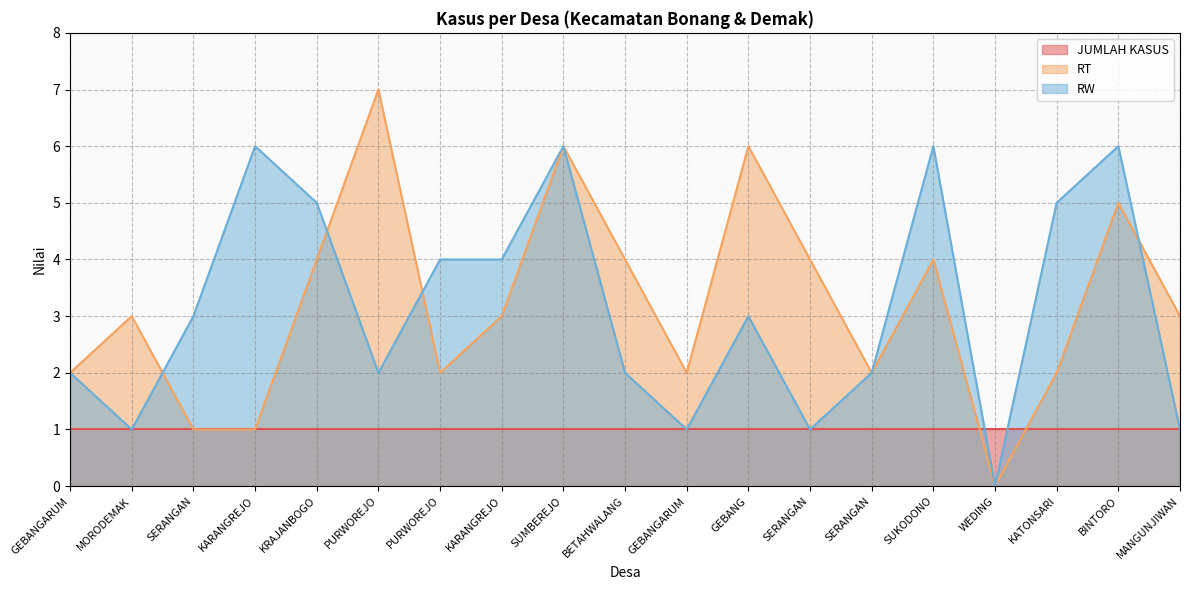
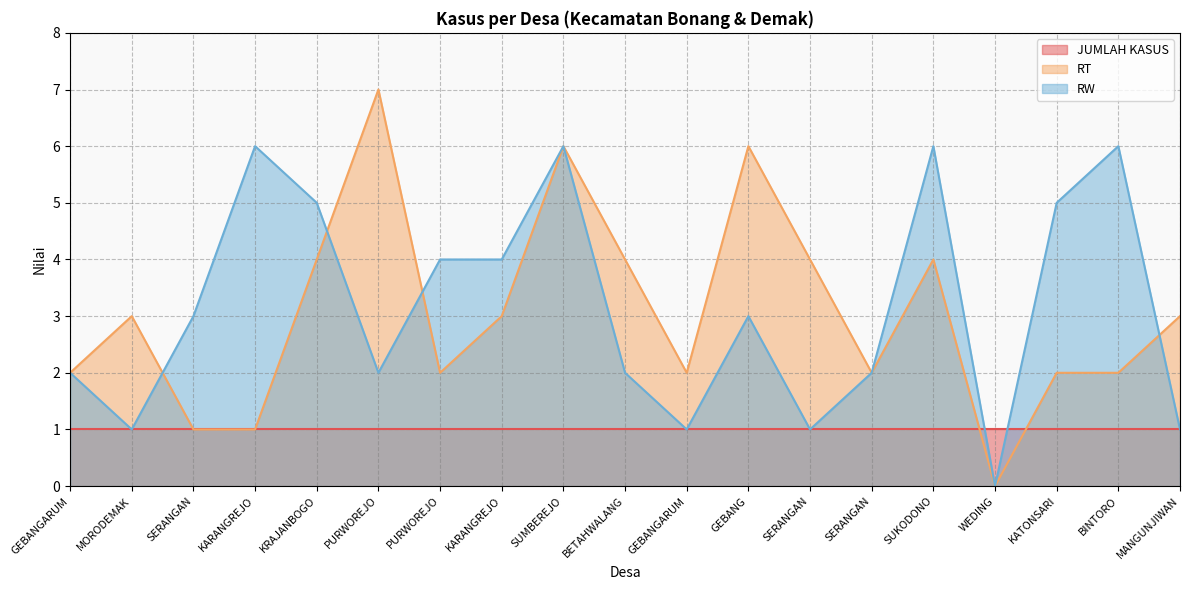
  {
    "JUMLAH KASUS": {
      "KRAJANBOGO": 1,
      "SUMBEREJO": 1,
      "BETAHWALANG": 1,
      "GEBANG": 1,
      "SUKODONO": 1,
      "WEDING": 1,
      "KATONSARI": 1,
      "BINTORO": 1
    },
    "RT": {
      "MORODEMAK": 3,
      "KRAJANBOGO": 4,
      "BETAHWALANG": 4,
      "GEBANG": 6,
      "SUKODONO": 4,
      "KATONSARI": 2,
-     "BINTORO": 5,
+     "BINTORO": 2,
      "MANGUNJIWAN": 3
    },
    "RW": {
      "KRAJANBOGO": 5,
      "BETAHWALANG": 2,
      "GEBANG": 3,
      "SUKODONO": 6,
      "KATONSARI": 5,
      "BINTORO": 6
    }
  }
